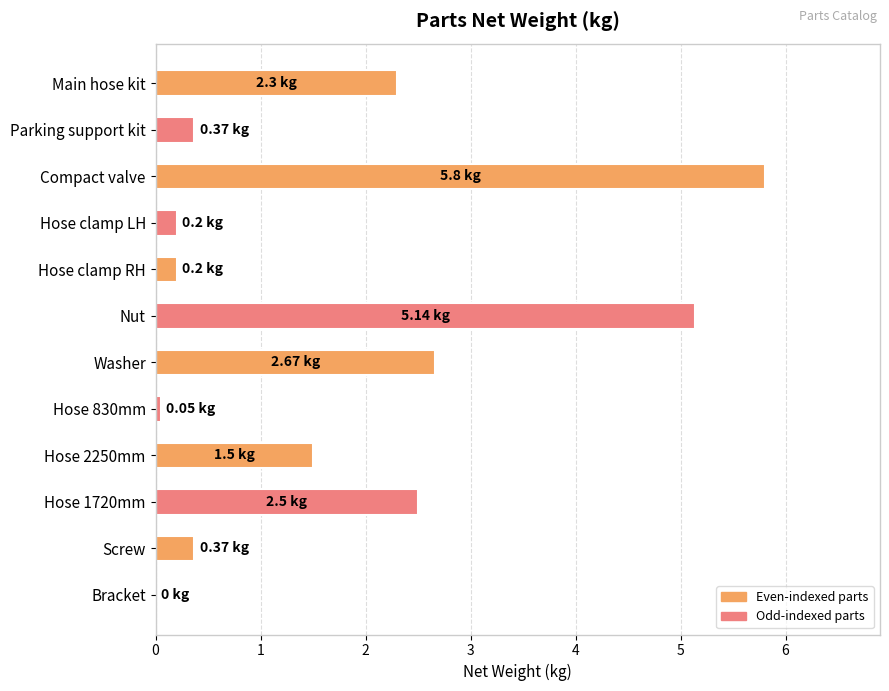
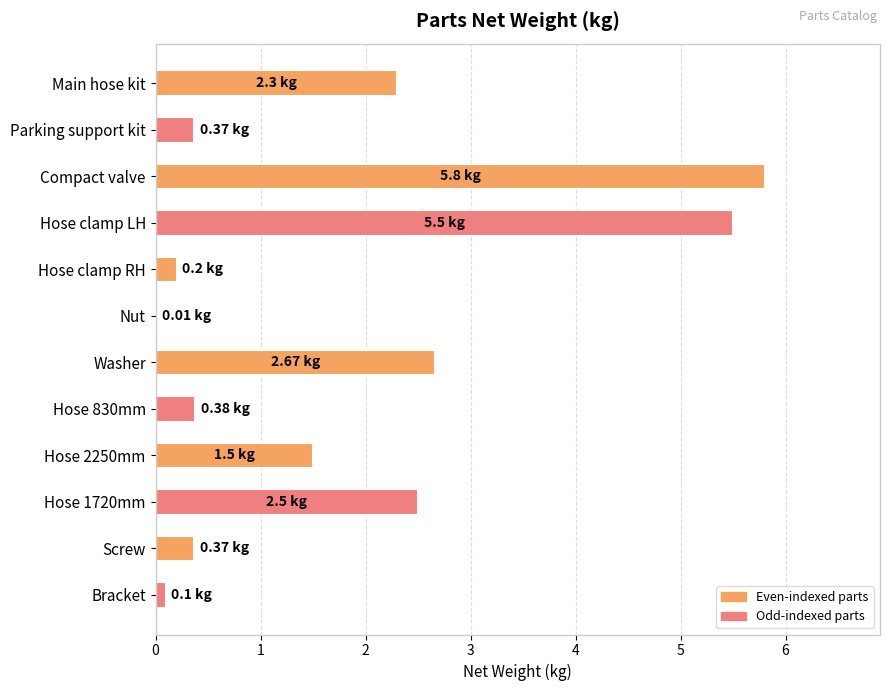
  {
    "Main hose kit": 2.3,
    "Parking support kit": 0.37,
    "Compact valve": 5.8,
-   "Hose clamp LH": 0.2,
+   "Hose clamp LH": 5.5,
    "Hose clamp RH": 0.2,
-   "Nut": 5.14,
+   "Nut": 0.01,
    "Washer": 2.67,
-   "Hose 830mm": 0.05,
+   "Hose 830mm": 0.38,
    "Hose 2250mm": 1.5,
    "Hose 1720mm": 2.5,
    "Screw": 0.37,
-   "Bracket": 0
+   "Bracket": 0.1
  }
